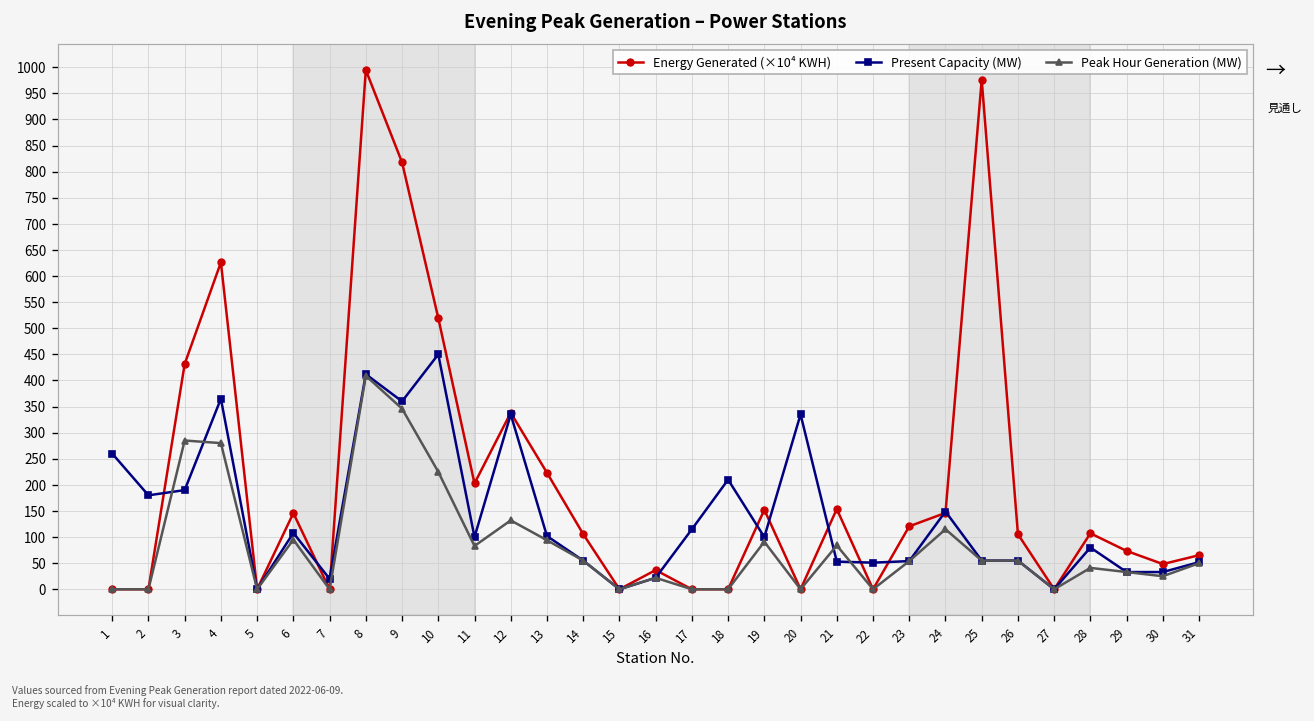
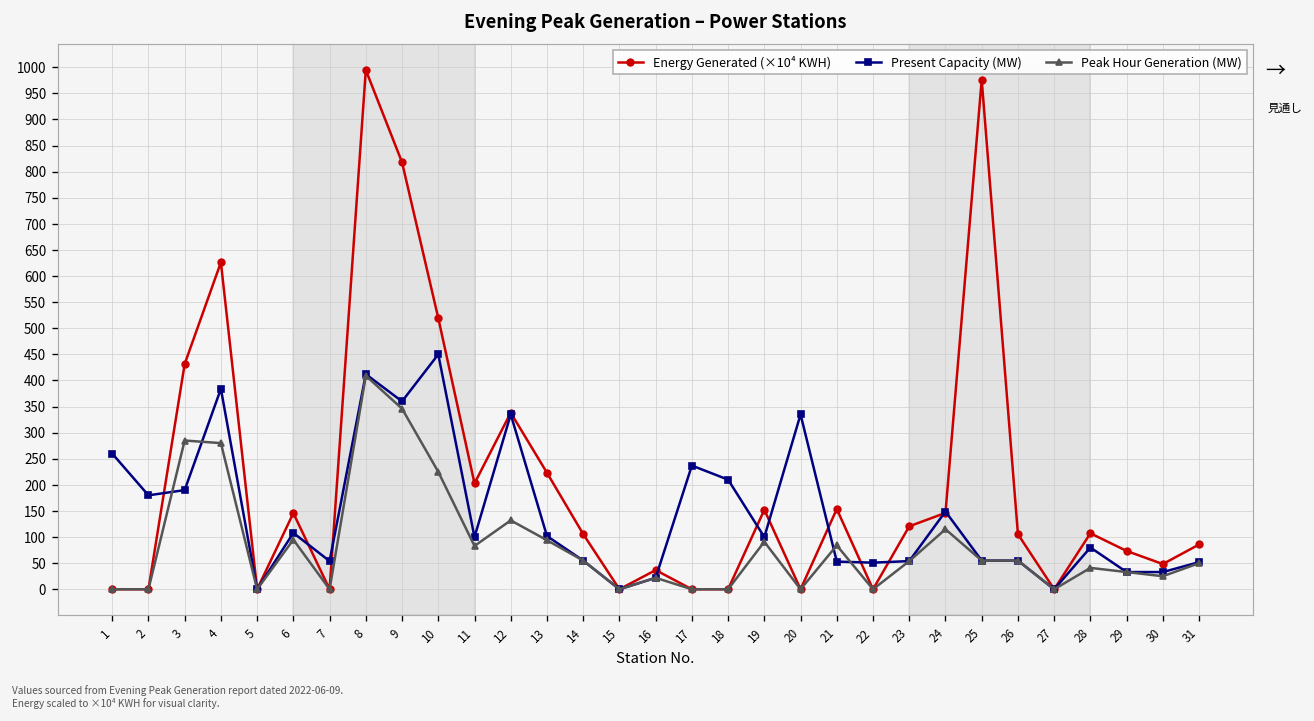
  {
    "Energy Generated (×10⁴ KWH)": {
      "3": 430,
      "4": 630,
      "6": 150,
      "8": 990,
      "9": 820,
      "10": 520,
      "11": 200,
      "13": 220,
      "14": 110,
      "16": 40,
      "19": 150,
      "21": 150,
      "23": 120,
      "25": 980,
      "26": 110,
      "28": 110,
      "29": 70,
      "30": 50,
-     "31": 70
+     "31": 90
    },
    "Present Capacity (MW)": {
      "1": 260,
      "2": 180,
      "3": 190,
-     "4": 370,
+     "4": 380,
      "6": 110,
-     "7": 20,
+     "7": 50,
      "9": 360,
      "10": 450,
      "11": 100,
      "13": 100,
-     "17": 120,
+     "17": 240,
      "18": 210,
      "19": 100,
      "20": 340,
      "21": 50,
      "22": 50,
      "28": 80,
      "30": 30
    },
    "Peak Hour Generation (MW)": {
      "3": 290,
      "4": 280,
      "6": 100,
      "9": 350,
      "10": 230,
      "11": 80,
      "12": 130,
      "13": 90,
      "19": 90,
      "21": 80,
      "24": 120,
      "28": 40,
      "30": 30
    }
  }
